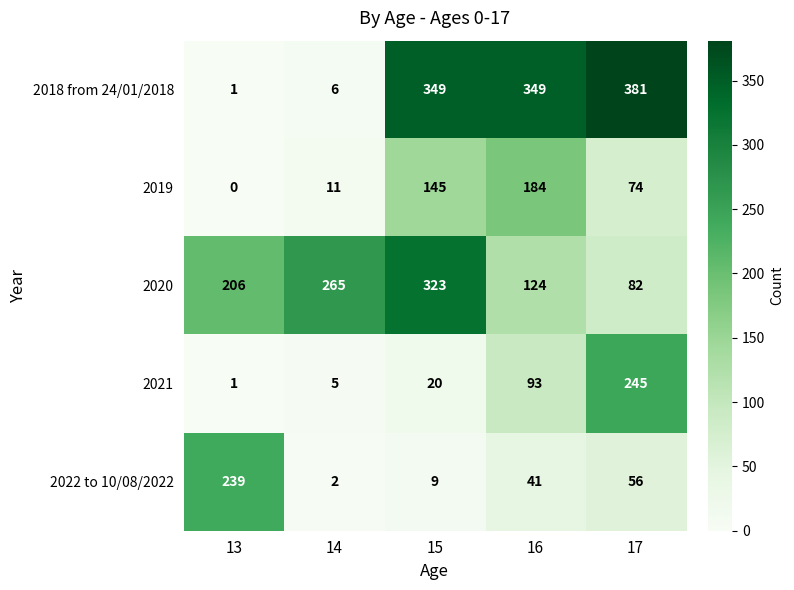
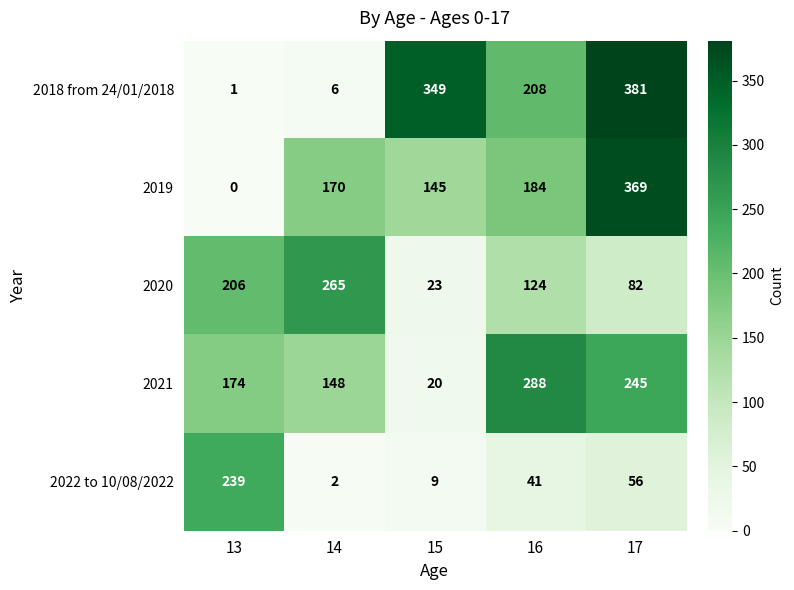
  {
    "2018 from 24/01/2018": {
      "13": 1,
      "14": 6,
      "15": 349,
-     "16": 349,
+     "16": 208,
      "17": 381
    },
    "2019": {
      "13": 0,
-     "14": 11,
+     "14": 170,
      "15": 145,
      "16": 184,
-     "17": 74
+     "17": 369
    },
    "2020": {
      "13": 206,
      "14": 265,
-     "15": 323,
+     "15": 23,
      "16": 124,
      "17": 82
    },
    "2021": {
-     "13": 1,
-     "14": 5,
+     "13": 174,
+     "14": 148,
      "15": 20,
-     "16": 93,
+     "16": 288,
      "17": 245
    },
    "2022 to 10/08/2022": {
      "13": 239,
      "14": 2,
      "15": 9,
      "16": 41,
      "17": 56
    }
  }
